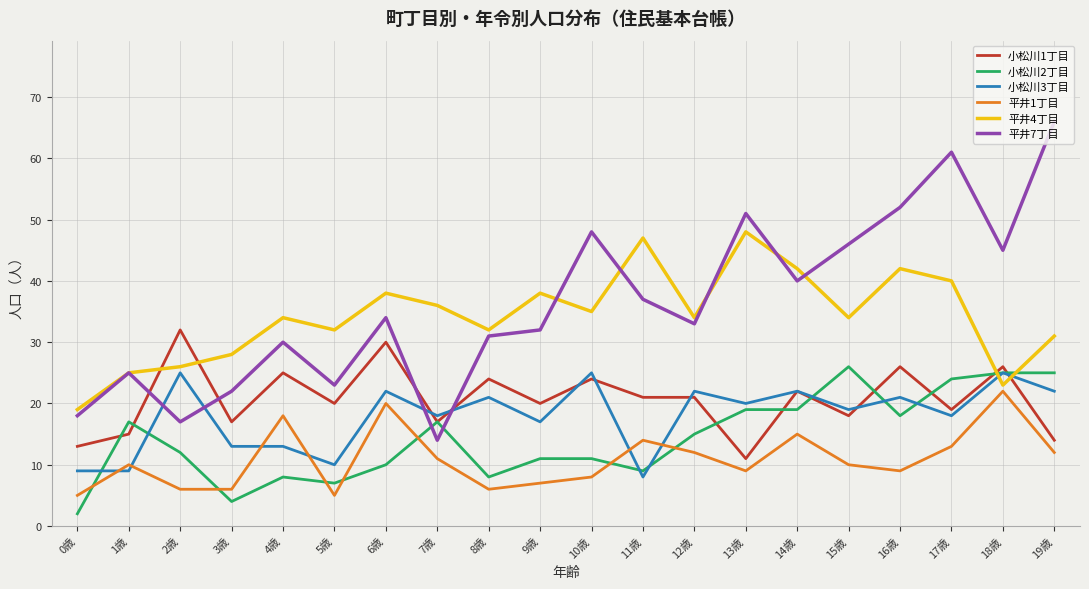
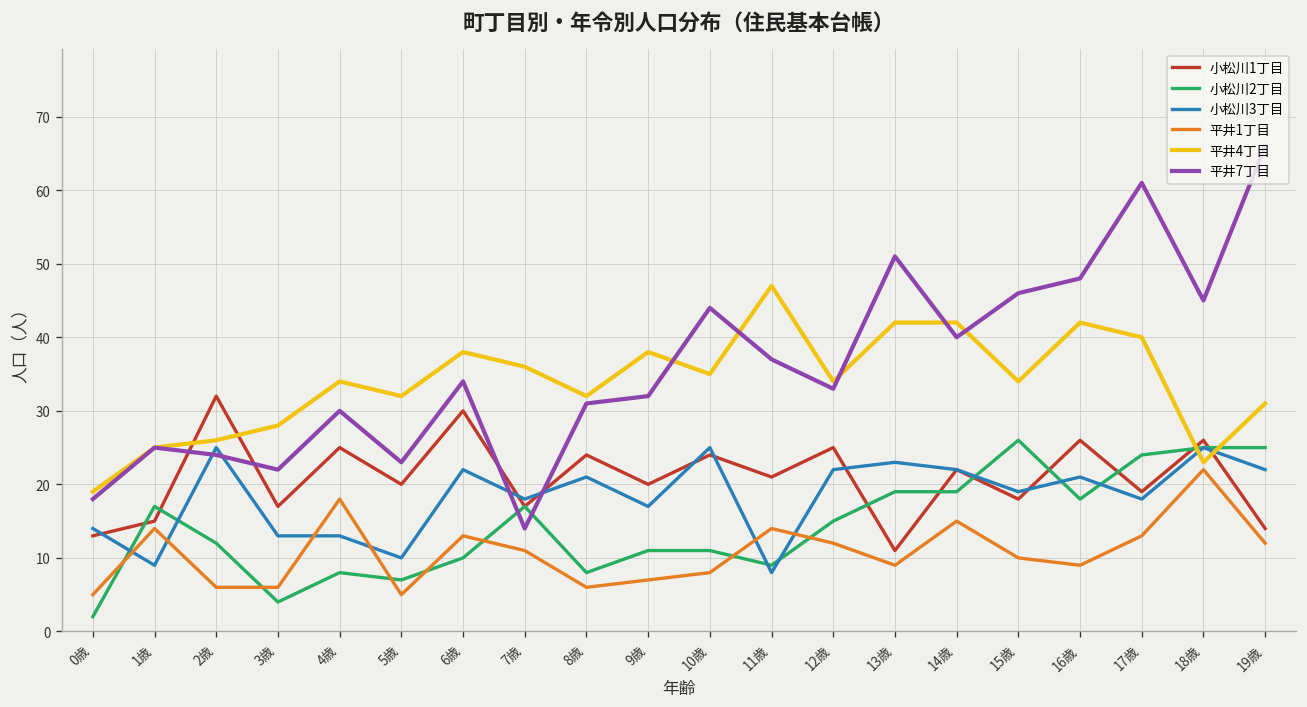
  {
    "小松川1丁目": {
      "0歳": 13,
      "1歳": 15,
      "2歳": 32,
      "3歳": 17,
      "4歳": 25,
      "5歳": 20,
      "6歳": 30,
      "8歳": 24,
      "9歳": 20,
      "10歳": 24,
      "11歳": 21,
-     "12歳": 21,
+     "12歳": 25,
      "13歳": 11,
      "15歳": 18,
      "16歳": 26,
      "17歳": 19,
      "18歳": 26,
      "19歳": 14
    },
    "小松川2丁目": {
      "0歳": 2,
      "1歳": 17,
      "2歳": 12,
      "3歳": 4,
      "4歳": 8,
      "5歳": 7,
      "6歳": 10,
      "8歳": 8,
      "9歳": 11,
      "10歳": 11,
      "11歳": 9,
      "12歳": 15,
      "13歳": 19,
      "14歳": 19,
      "15歳": 26,
      "16歳": 18,
      "17歳": 24,
      "19歳": 25
    },
    "小松川3丁目": {
-     "0歳": 9,
+     "0歳": 14,
      "1歳": 9,
      "2歳": 25,
      "3歳": 13,
      "4歳": 13,
      "5歳": 10,
      "6歳": 22,
      "7歳": 18,
      "8歳": 21,
      "9歳": 17,
      "10歳": 25,
      "11歳": 8,
      "12歳": 22,
-     "13歳": 20,
+     "13歳": 23,
      "15歳": 19,
      "16歳": 21,
      "17歳": 18,
      "19歳": 22
    },
    "平井1丁目": {
      "0歳": 5,
-     "1歳": 10,
+     "1歳": 14,
      "2歳": 6,
      "3歳": 6,
      "4歳": 18,
      "5歳": 5,
-     "6歳": 20,
+     "6歳": 13,
      "7歳": 11,
      "8歳": 6,
      "9歳": 7,
      "10歳": 8,
      "11歳": 14,
      "12歳": 12,
      "13歳": 9,
      "14歳": 15,
      "15歳": 10,
      "16歳": 9,
      "17歳": 13,
      "18歳": 22,
      "19歳": 12
    },
    "平井4丁目": {
      "0歳": 19,
      "2歳": 26,
      "3歳": 28,
      "4歳": 34,
      "5歳": 32,
      "6歳": 38,
      "7歳": 36,
      "8歳": 32,
      "9歳": 38,
      "10歳": 35,
      "11歳": 47,
      "12歳": 34,
-     "13歳": 48,
+     "13歳": 42,
      "14歳": 42,
      "15歳": 34,
      "16歳": 42,
      "17歳": 40,
      "18歳": 23,
      "19歳": 31
    },
    "平井7丁目": {
      "0歳": 18,
-     "2歳": 17,
+     "2歳": 24,
      "3歳": 22,
      "4歳": 30,
      "5歳": 23,
      "6歳": 34,
      "7歳": 14,
      "8歳": 31,
      "9歳": 32,
-     "10歳": 48,
+     "10歳": 44,
      "11歳": 37,
      "12歳": 33,
      "13歳": 51,
      "14歳": 40,
      "15歳": 46,
-     "16歳": 52,
+     "16歳": 48,
      "17歳": 61,
      "18歳": 45
    }
  }
